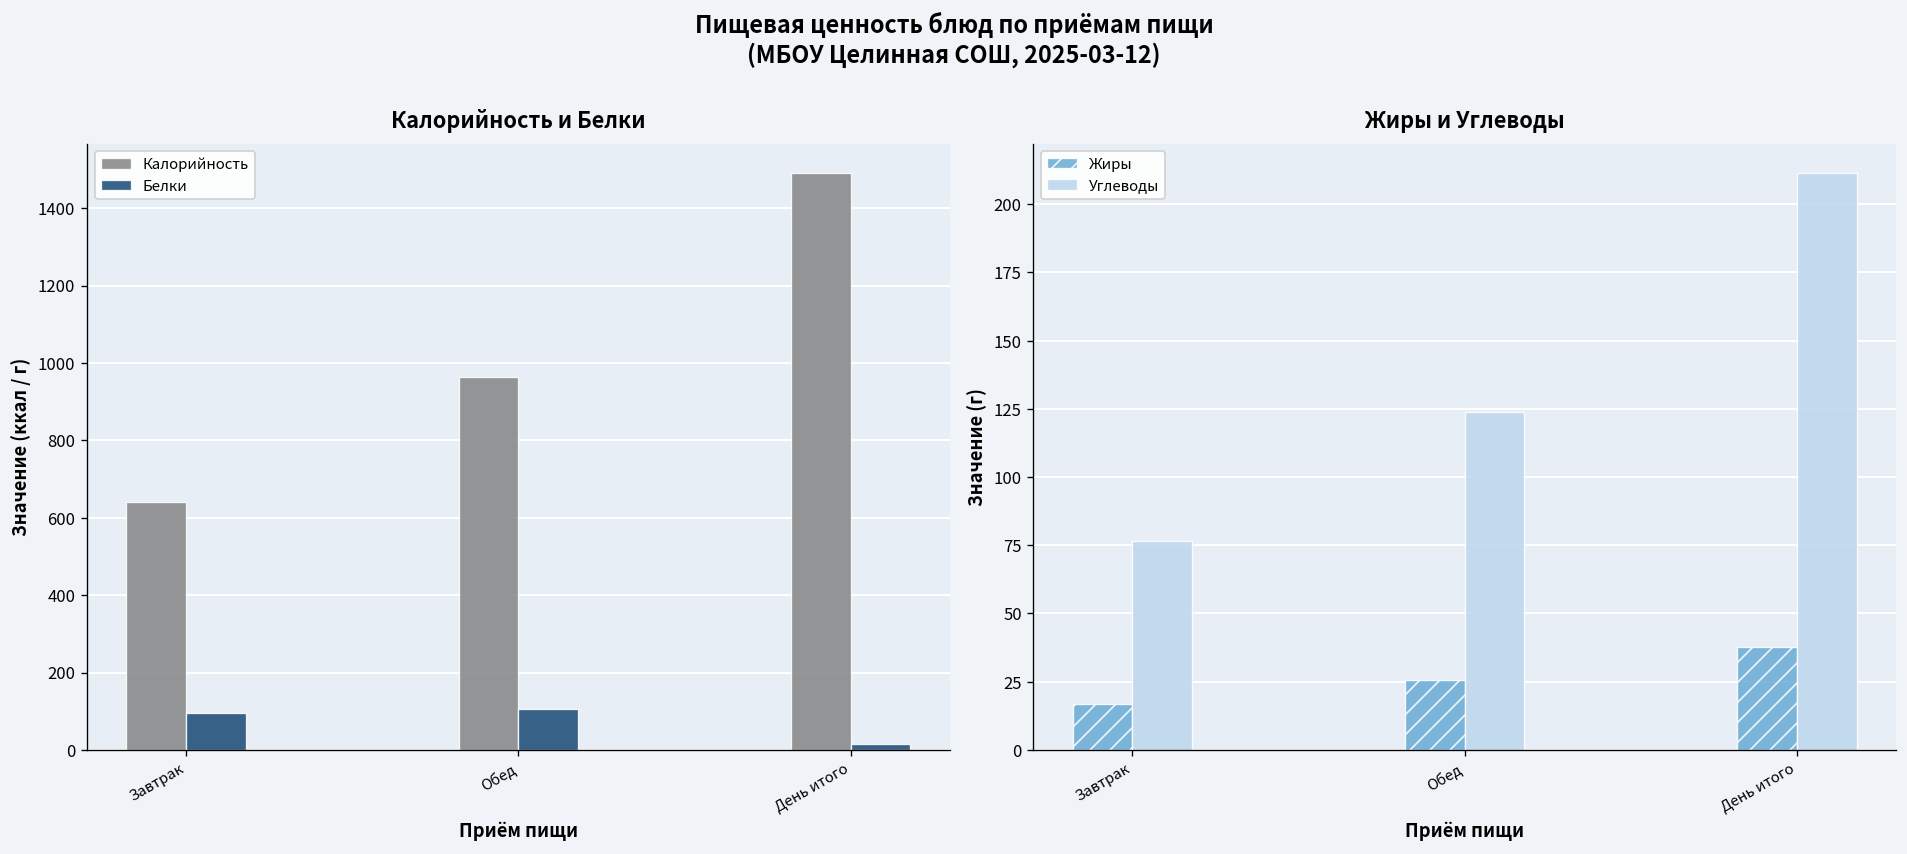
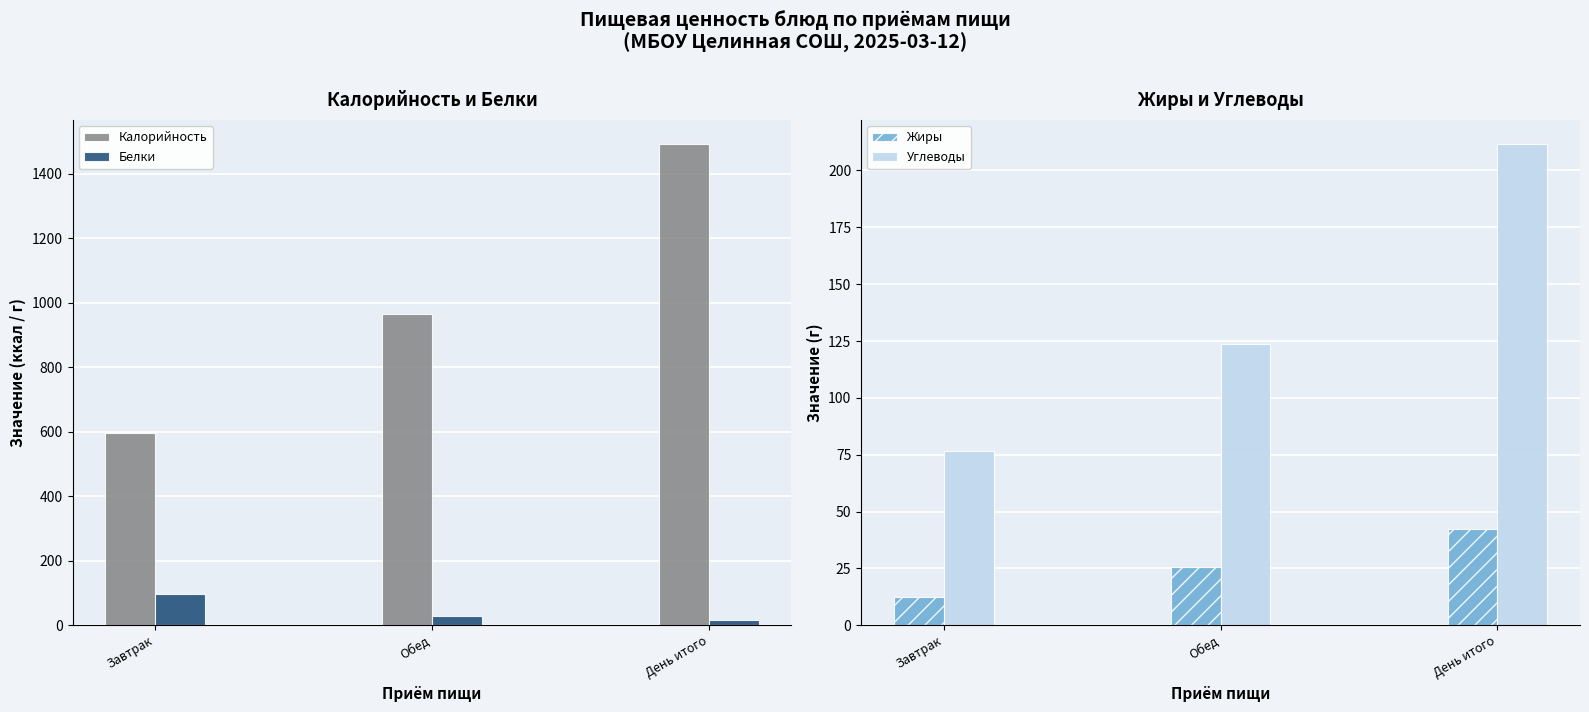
  {
    "Калорийность и Белки": {
      "Калорийность": {
-       "Завтрак": 640,
+       "Завтрак": 600,
        "Обед": 970,
        "День итого": 1490
      },
      "Белки": {
        "Завтрак": 100,
-       "Обед": 100,
+       "Обед": 30,
        "День итого": 20
      }
    },
    "Жиры и Углеводы": {
      "Жиры": {
-       "Завтрак": 17,
+       "Завтрак": 13,
        "Обед": 26,
-       "День итого": 38
+       "День итого": 43
      },
      "Углеводы": {
        "Завтрак": 77,
        "Обед": 124,
        "День итого": 212
      }
    }
  }
